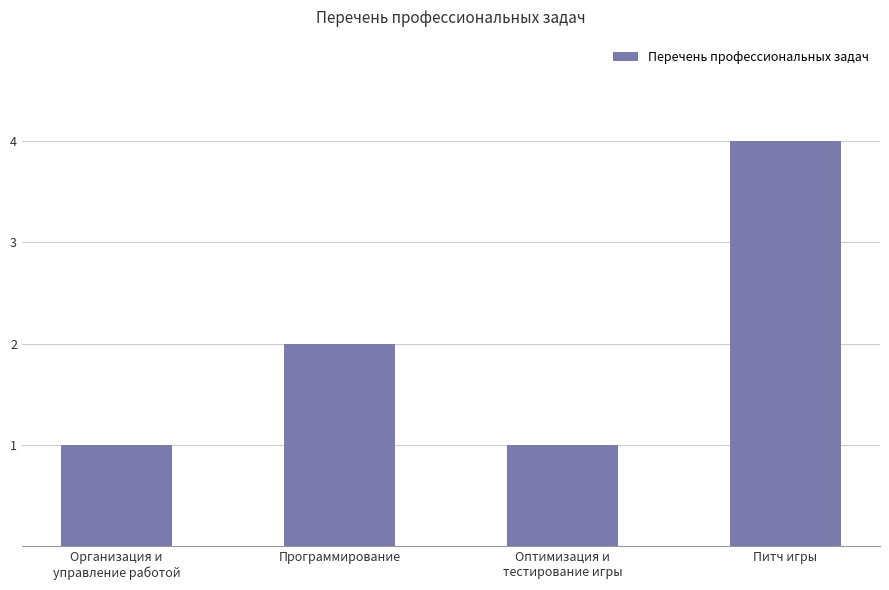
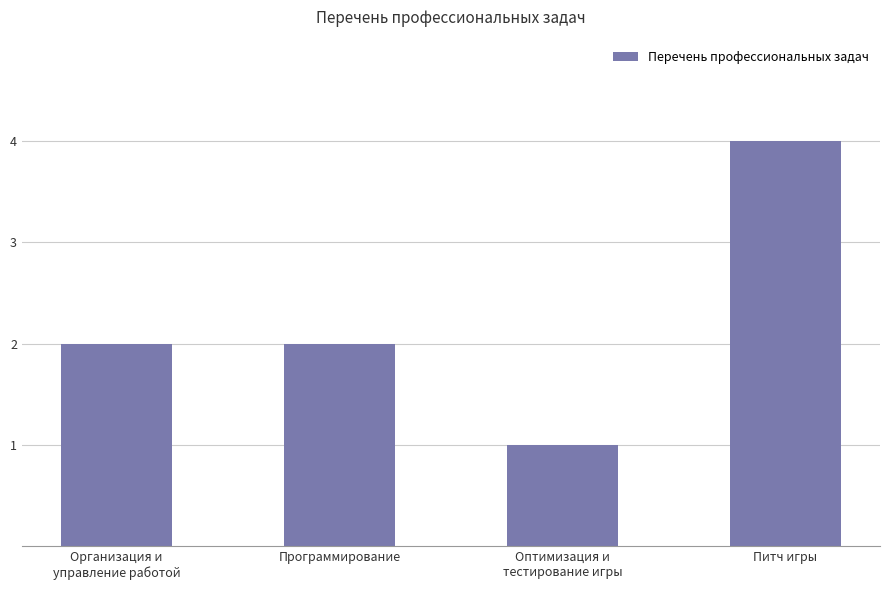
  {
-   "Организация и управление работой": 1,
+   "Организация и управление работой": 2,
    "Программирование": 2,
    "Оптимизация и тестирование игры": 1,
    "Питч игры": 4
  }
